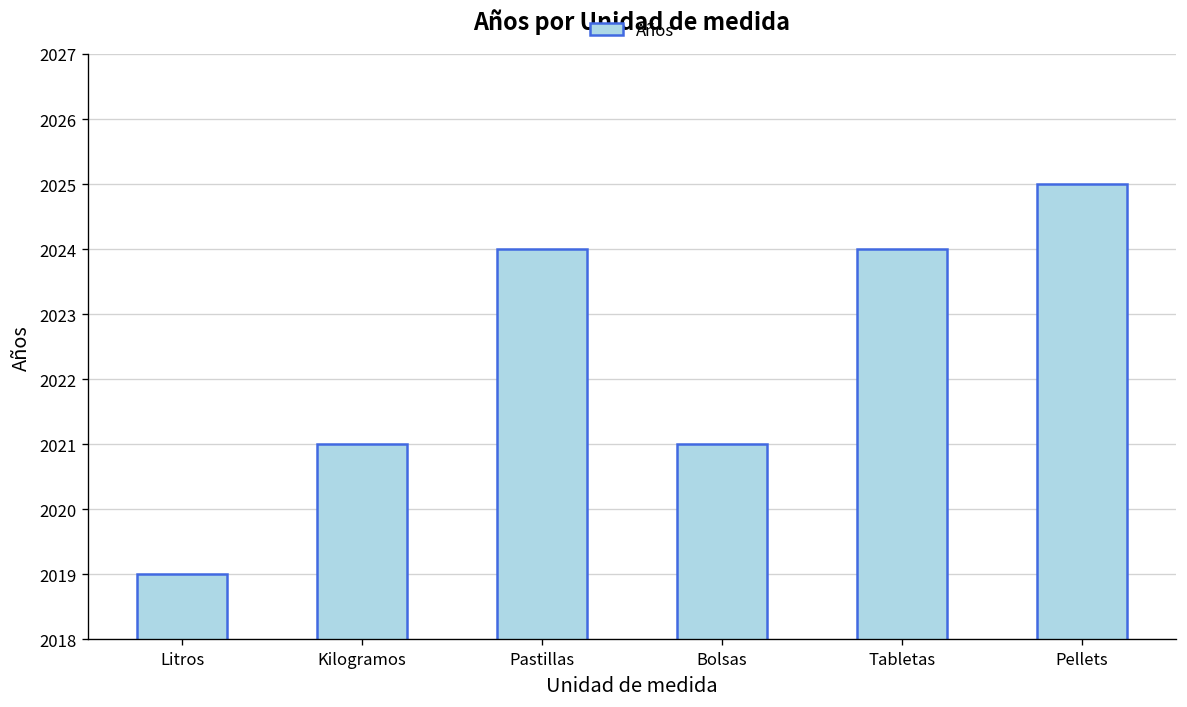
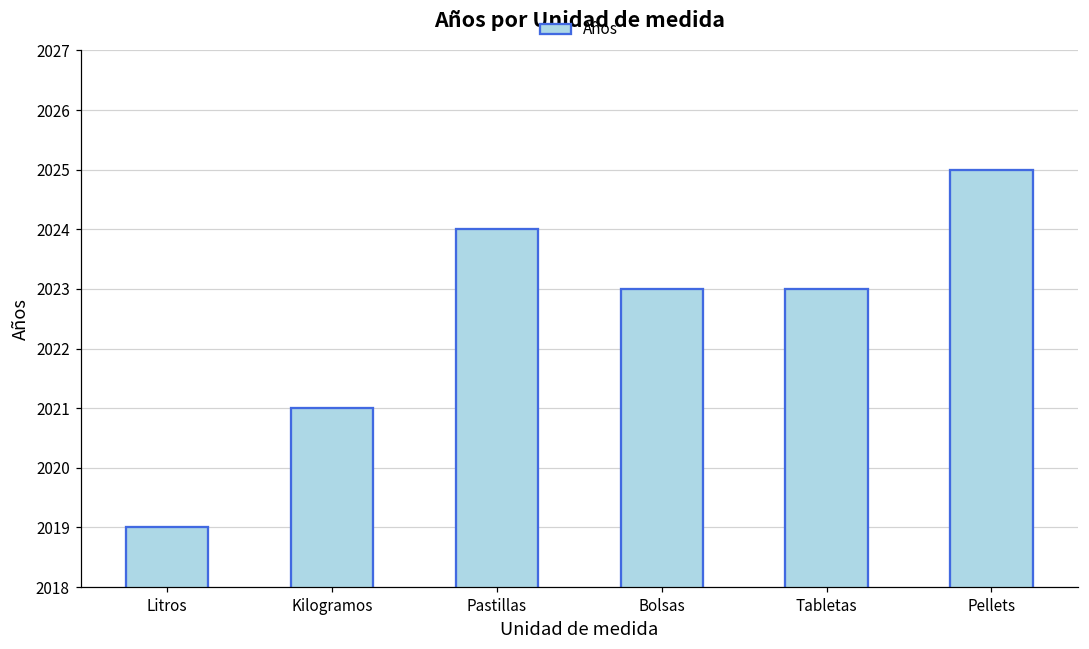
  {
    "Litros": 2019,
    "Kilogramos": 2021,
    "Pastillas": 2024,
-   "Bolsas": 2021,
-   "Tabletas": 2024,
+   "Bolsas": 2023,
+   "Tabletas": 2023,
    "Pellets": 2025
  }
